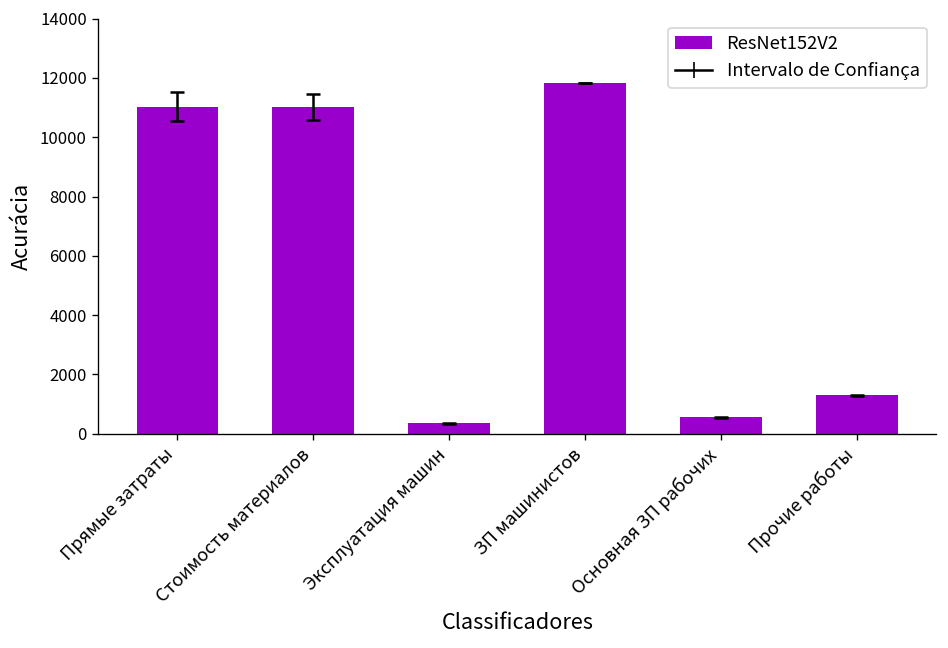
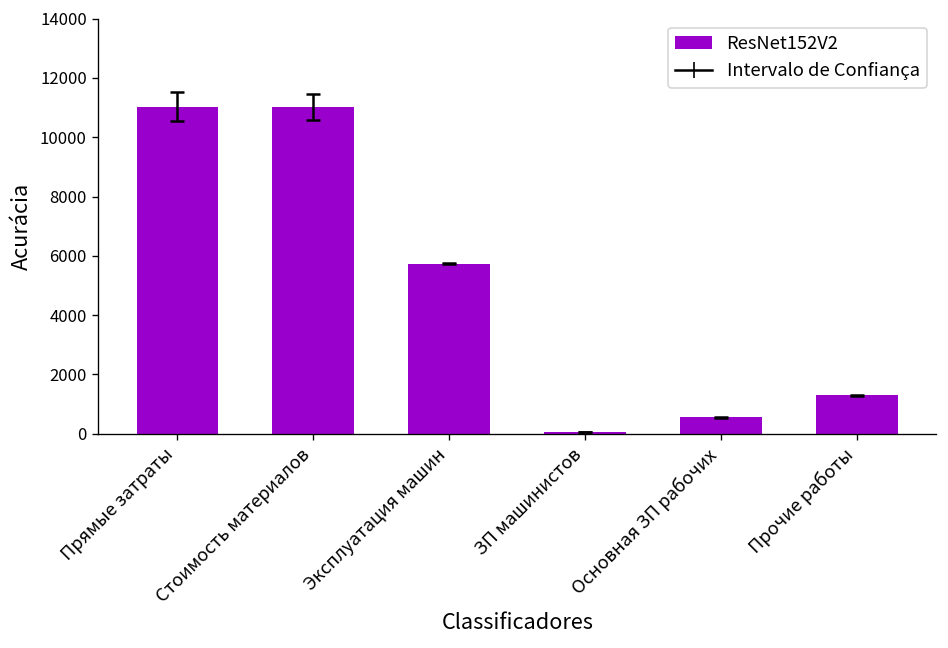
  {
    "ResNet152V2": {
      "Прямые затраты": 11000,
      "Стоимость материалов": 11000,
-     "Эксплуатация машин": 400,
-     "ЗП машинистов": 11800,
+     "Эксплуатация машин": 5700,
+     "ЗП машинистов": 100,
      "Основная ЗП рабочих": 600,
      "Прочие работы": 1300
    }
  }
